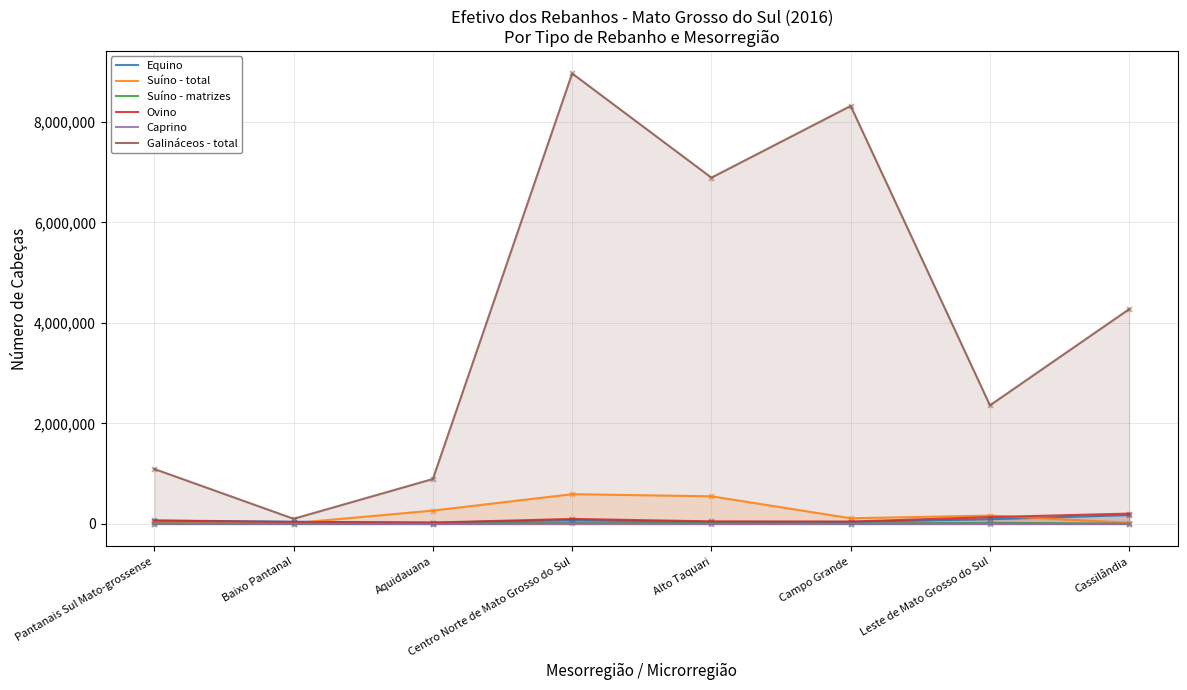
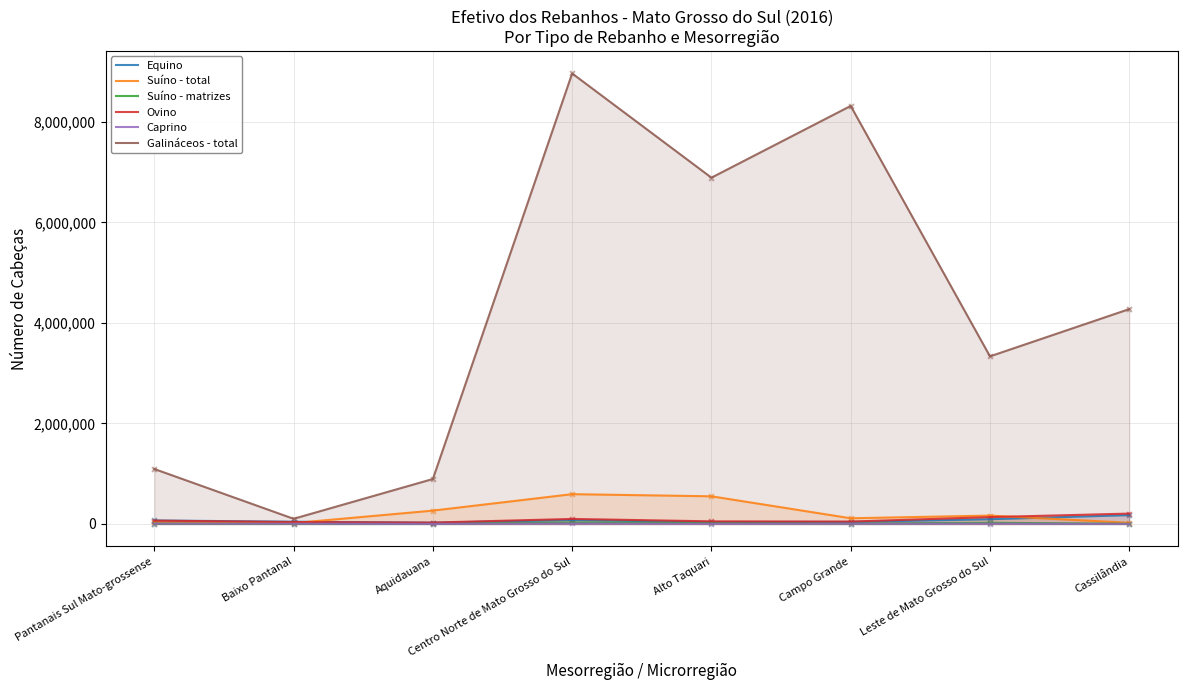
  {
    "Suíno - total": {
      "Aquidauana": "300,000",
      "Centro Norte de Mato Grosso do Sul": "600,000",
      "Alto Taquari": "600,000",
      "Campo Grande": "100,000"
    },
    "Galináceos - total": {
      "Pantanais Sul Mato-grossense": "1,100,000",
      "Baixo Pantanal": "100,000",
      "Aquidauana": "900,000",
      "Centro Norte de Mato Grosso do Sul": "9,000,000",
      "Alto Taquari": "6,900,000",
      "Campo Grande": "8,300,000",
-     "Leste de Mato Grosso do Sul": "2,400,000",
+     "Leste de Mato Grosso do Sul": "3,300,000",
      "Cassilândia": "4,300,000"
    }
  }
